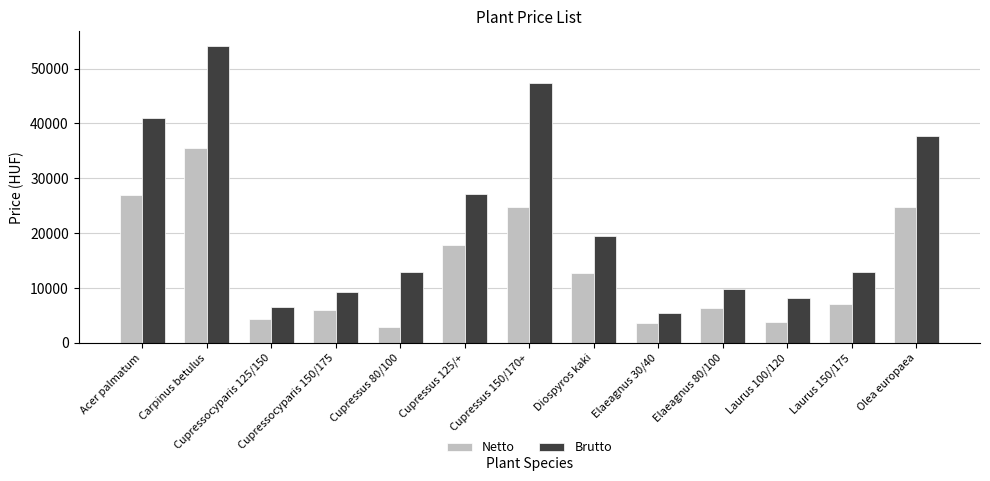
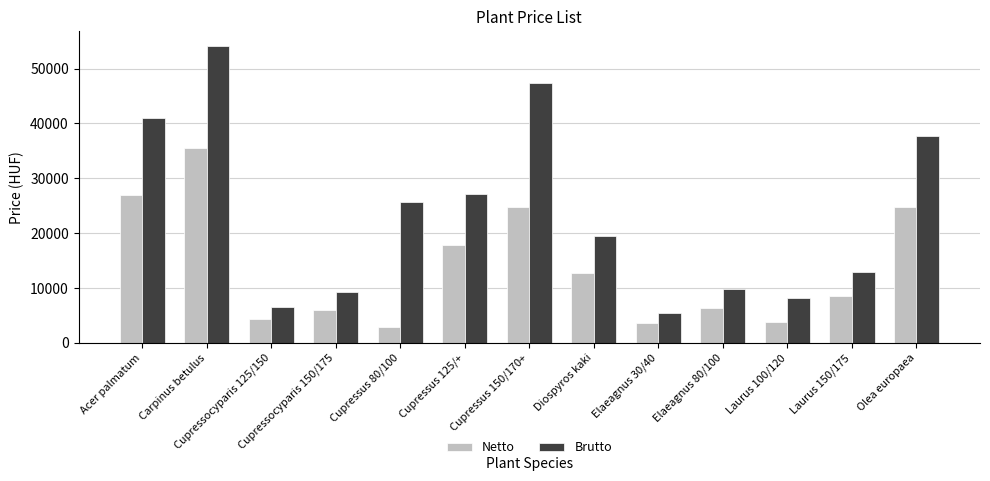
  {
    "Netto": {
      "Acer palmatum": 27000,
      "Carpinus betulus": 36000,
      "Cupressocyparis 125/150": 4000,
      "Cupressocyparis 150/175": 6000,
      "Cupressus 80/100": 3000,
      "Cupressus 125/+": 18000,
      "Cupressus 150/170+": 25000,
      "Diospyros kaki": 13000,
      "Elaeagnus 30/40": 4000,
      "Elaeagnus 80/100": 6000,
      "Laurus 100/120": 4000,
-     "Laurus 150/175": 7000,
+     "Laurus 150/175": 9000,
      "Olea europaea": 25000
    },
    "Brutto": {
      "Acer palmatum": 41000,
      "Carpinus betulus": 54000,
      "Cupressocyparis 125/150": 7000,
      "Cupressocyparis 150/175": 9000,
-     "Cupressus 80/100": 13000,
+     "Cupressus 80/100": 26000,
      "Cupressus 125/+": 27000,
      "Cupressus 150/170+": 47000,
      "Diospyros kaki": 20000,
      "Elaeagnus 30/40": 6000,
      "Elaeagnus 80/100": 10000,
      "Laurus 100/120": 8000,
      "Laurus 150/175": 13000,
      "Olea europaea": 38000
    }
  }
